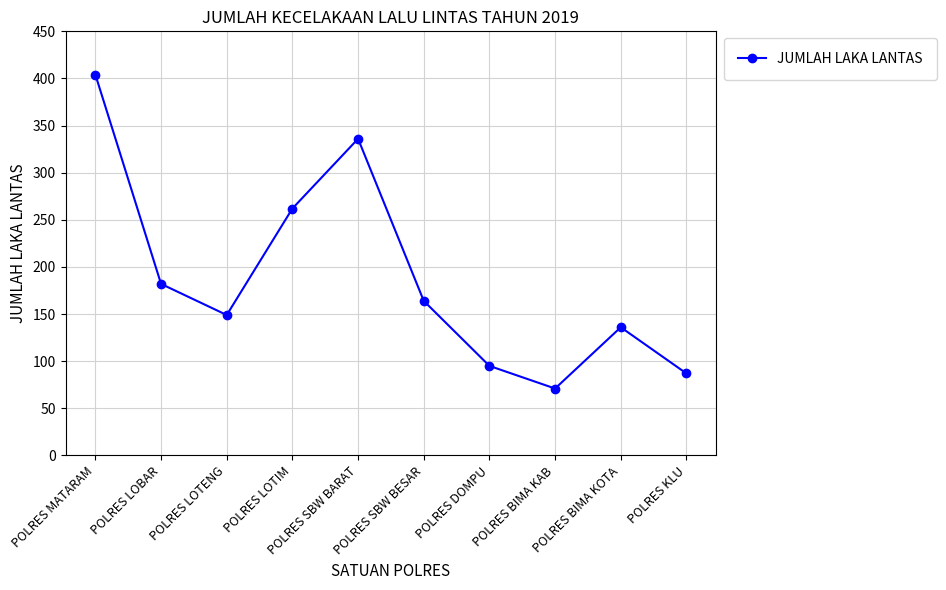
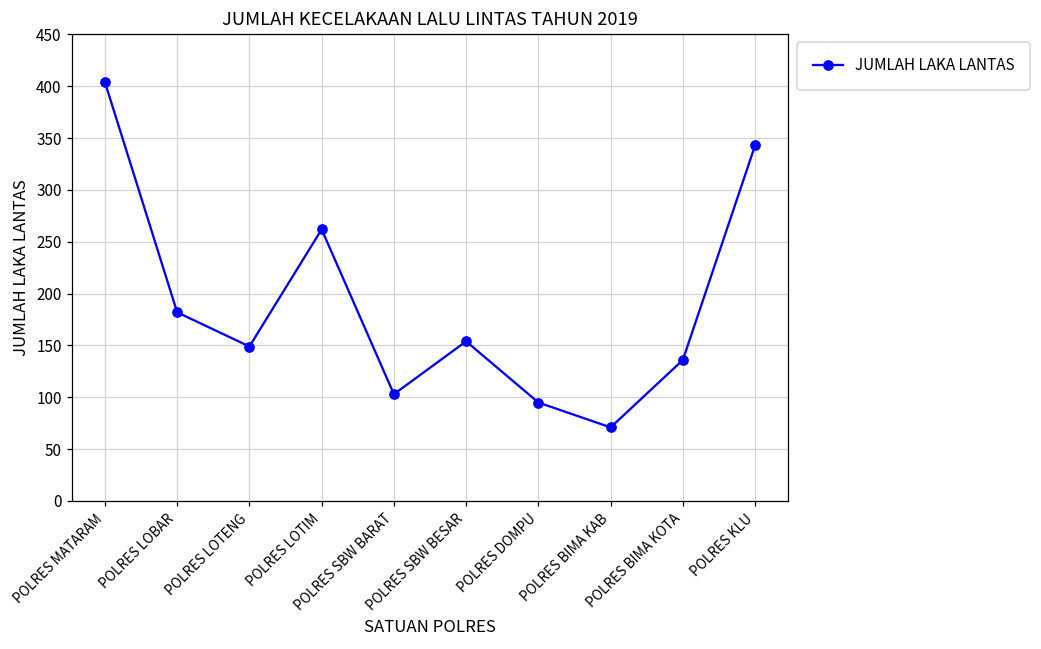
  {
    "POLRES MATARAM": 400,
    "POLRES LOBAR": 180,
    "POLRES LOTENG": 150,
    "POLRES LOTIM": 260,
-   "POLRES SBW BARAT": 340,
-   "POLRES SBW BESAR": 160,
+   "POLRES SBW BARAT": 100,
+   "POLRES SBW BESAR": 150,
    "POLRES DOMPU": 100,
    "POLRES BIMA KAB": 70,
    "POLRES BIMA KOTA": 140,
-   "POLRES KLU": 90
+   "POLRES KLU": 340
  }
